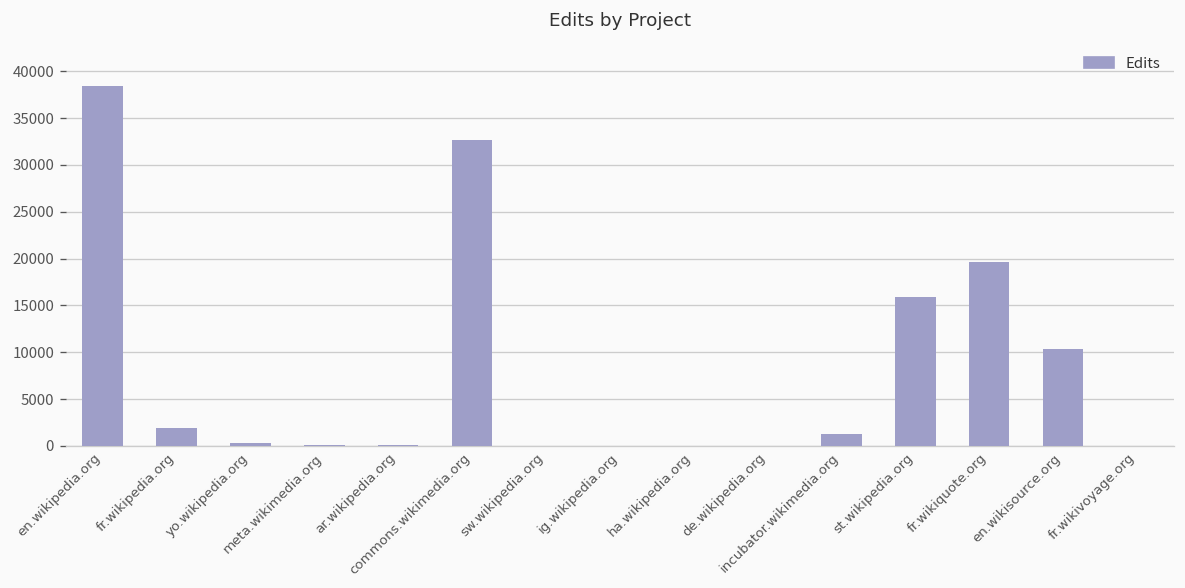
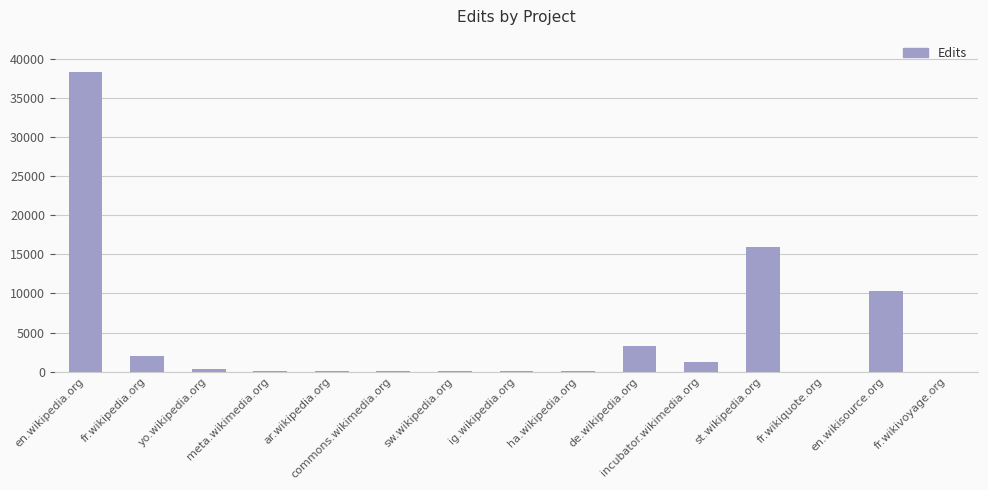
  {
    "en.wikipedia.org": 38000,
    "fr.wikipedia.org": 2000,
-   "commons.wikimedia.org": 33000,
-   "de.wikipedia.org": 0,
+   "commons.wikimedia.org": 0,
+   "de.wikipedia.org": 3000,
    "incubator.wikimedia.org": 1000,
    "st.wikipedia.org": 16000,
-   "fr.wikiquote.org": 20000,
+   "fr.wikiquote.org": 0,
    "en.wikisource.org": 10000
  }
